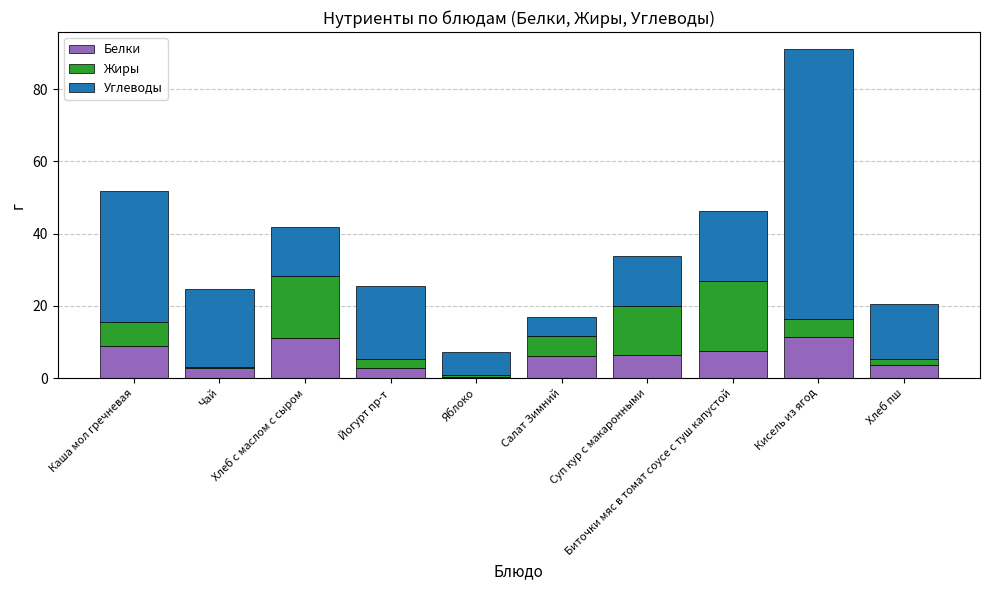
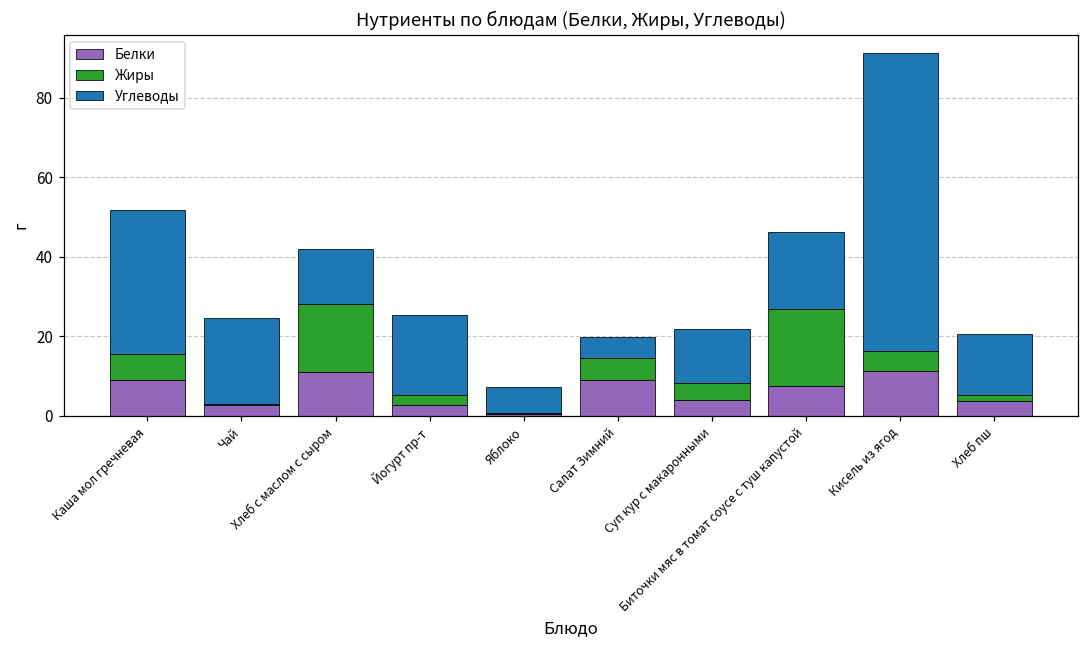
  {
    "Белки": {
      "Каша мол гречневая": 9,
      "Чай": 3,
      "Хлеб с маслом с сыром": 11,
      "Йогурт пр-т": 3,
-     "Салат Зимний": 6,
-     "Суп кур с макаронными": 7,
+     "Салат Зимний": 9,
+     "Суп кур с макаронными": 4,
      "Биточки мяс в томат соусе с туш капустой": 7,
      "Кисель из ягод": 11,
      "Хлеб пш": 4
    },
    "Жиры": {
      "Каша мол гречневая": 7,
      "Хлеб с маслом с сыром": 17,
      "Йогурт пр-т": 3,
      "Салат Зимний": 6,
-     "Суп кур с макаронными": 14,
+     "Суп кур с макаронными": 4,
      "Биточки мяс в томат соусе с туш капустой": 19,
      "Кисель из ягод": 5,
      "Хлеб пш": 2
    },
    "Углеводы": {
      "Каша мол гречневая": 36,
      "Чай": 22,
      "Хлеб с маслом с сыром": 14,
      "Йогурт пр-т": 20,
      "Яблоко": 6,
      "Салат Зимний": 5,
      "Суп кур с макаронными": 14,
      "Биточки мяс в томат соусе с туш капустой": 19,
      "Кисель из ягод": 75,
      "Хлеб пш": 15
    }
  }
